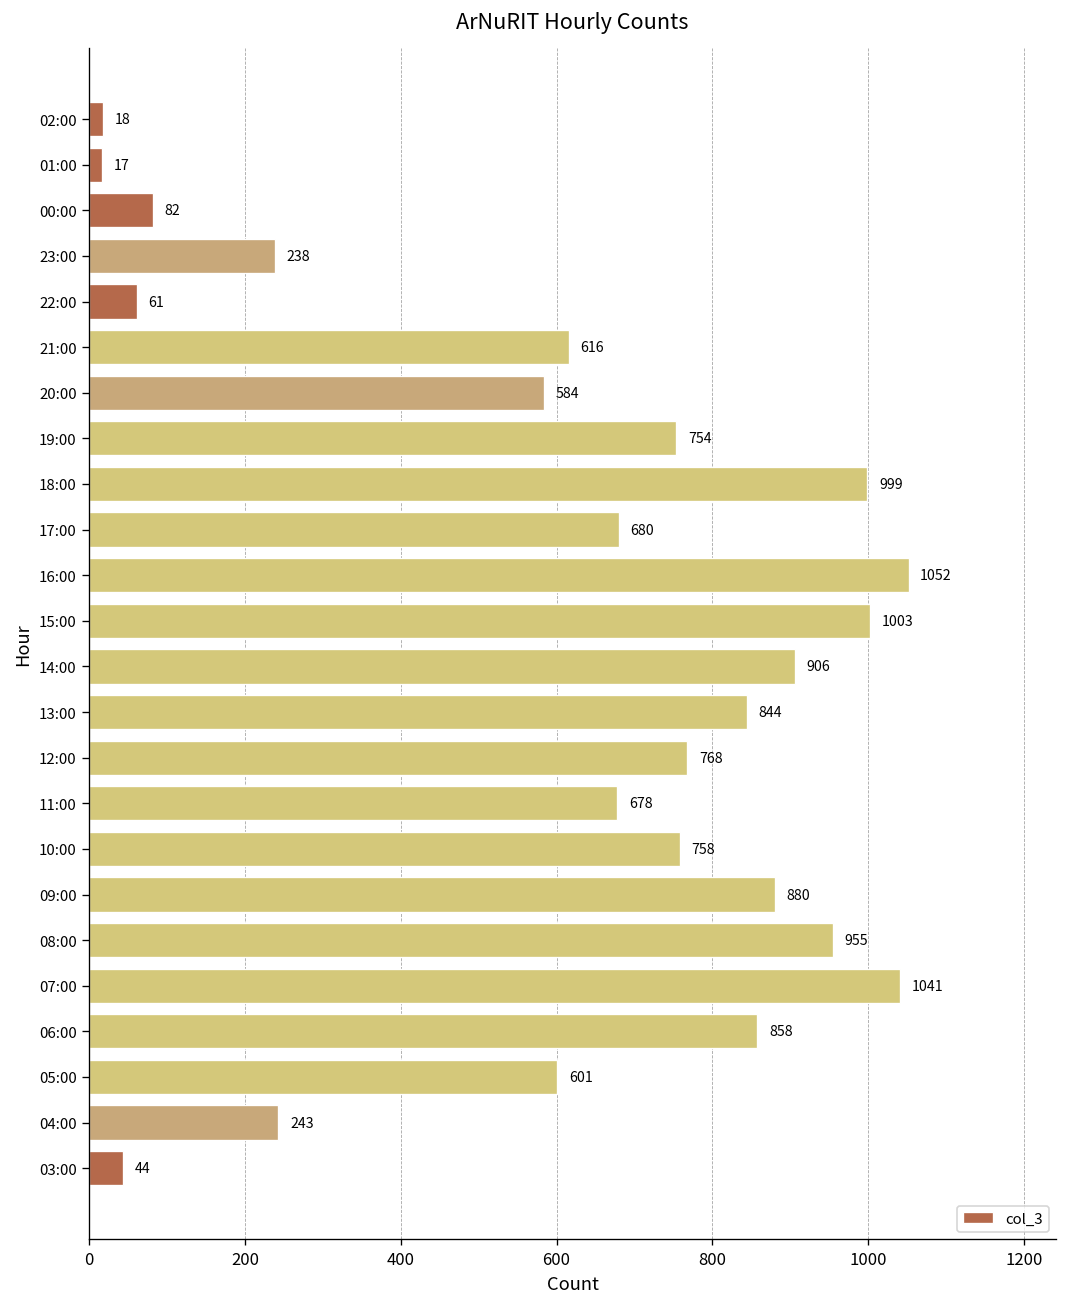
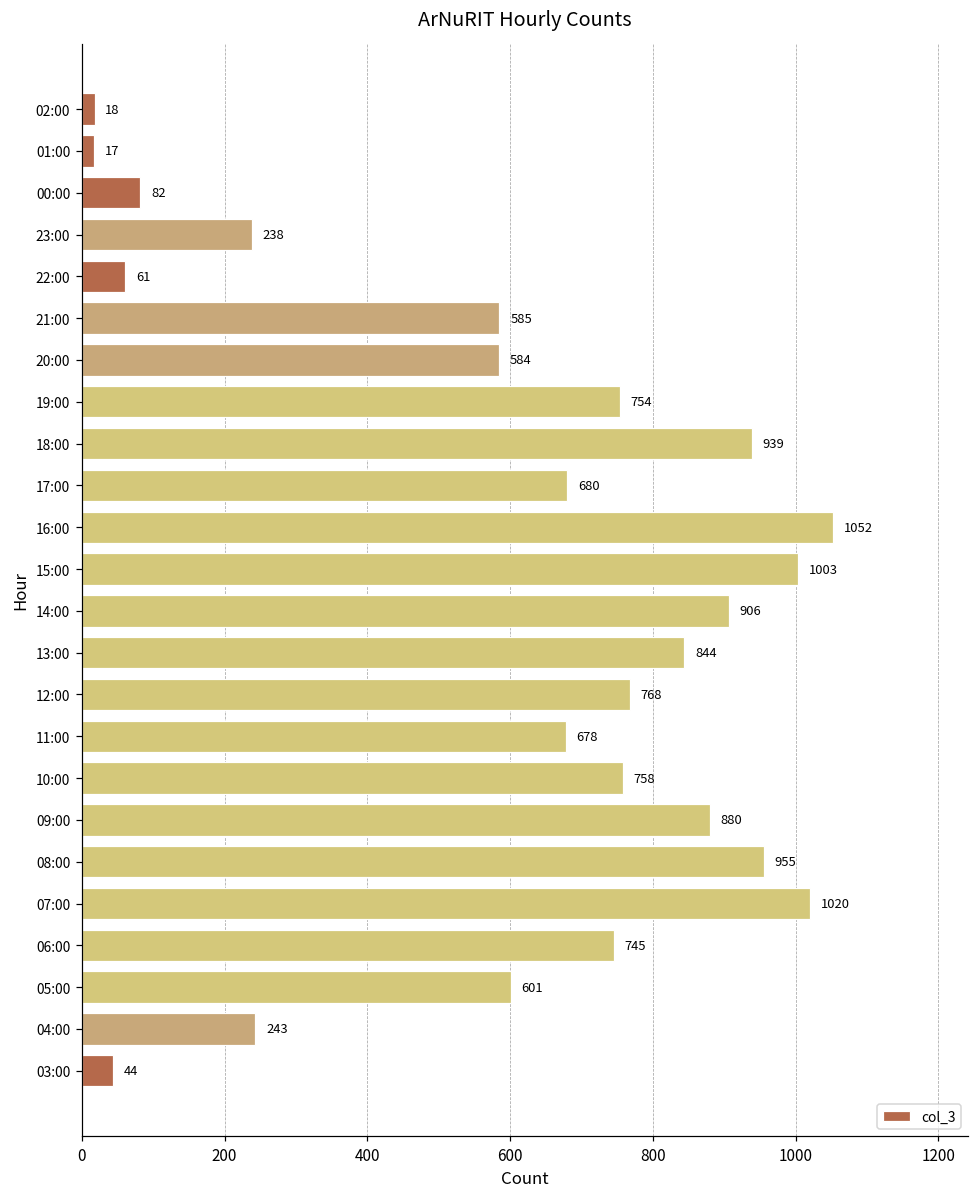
  {
    "02:00": 18,
    "01:00": 17,
    "00:00": 82,
    "23:00": 238,
    "22:00": 61,
-   "21:00": 616,
+   "21:00": 585,
    "20:00": 584,
    "19:00": 754,
-   "18:00": 999,
+   "18:00": 939,
    "17:00": 680,
    "16:00": 1052,
    "15:00": 1003,
    "14:00": 906,
    "13:00": 844,
    "12:00": 768,
    "11:00": 678,
    "10:00": 758,
    "09:00": 880,
    "08:00": 955,
-   "07:00": 1041,
-   "06:00": 858,
+   "07:00": 1020,
+   "06:00": 745,
    "05:00": 601,
    "04:00": 243,
    "03:00": 44
  }
